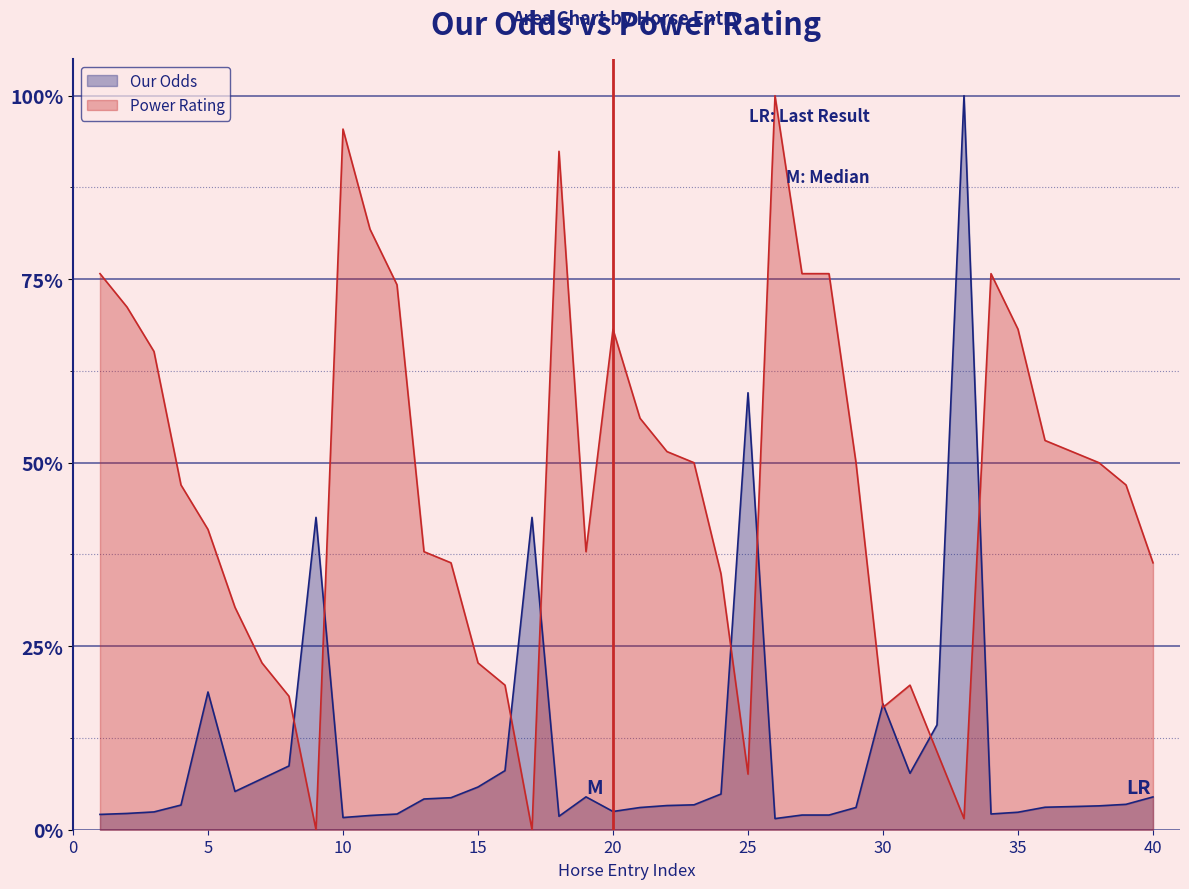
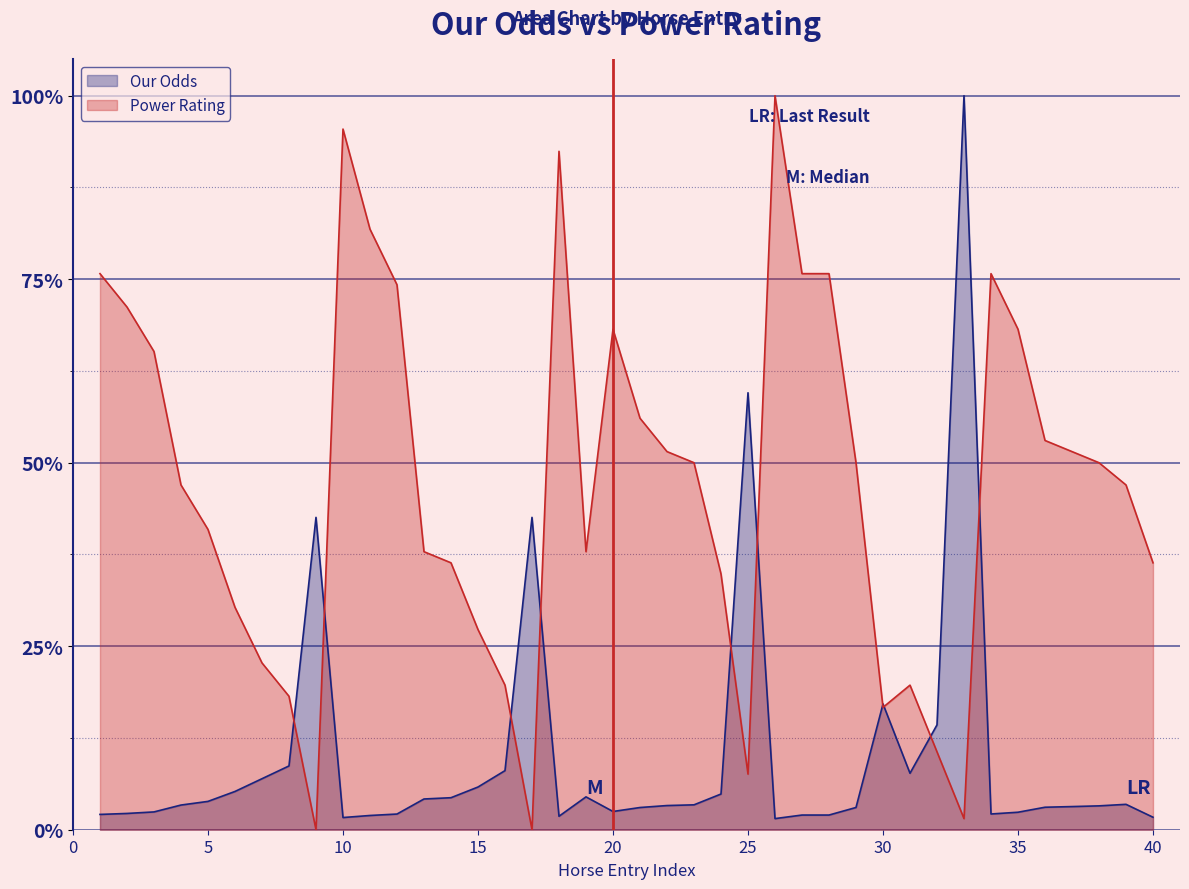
  {
    "Our Odds": {
-     "5": "19%",
+     "5": "4%",
      "10": "2%",
      "15": "6%",
      "20": "2%",
      "25": "60%",
      "30": "17%",
      "35": "2%",
-     "40": "4%"
+     "40": "2%"
    },
    "Power Rating": {
      "5": "41%",
      "10": "95%",
-     "15": "23%",
+     "15": "27%",
      "20": "68%",
      "25": "8%",
      "30": "17%",
      "35": "68%",
      "40": "36%"
    }
  }
